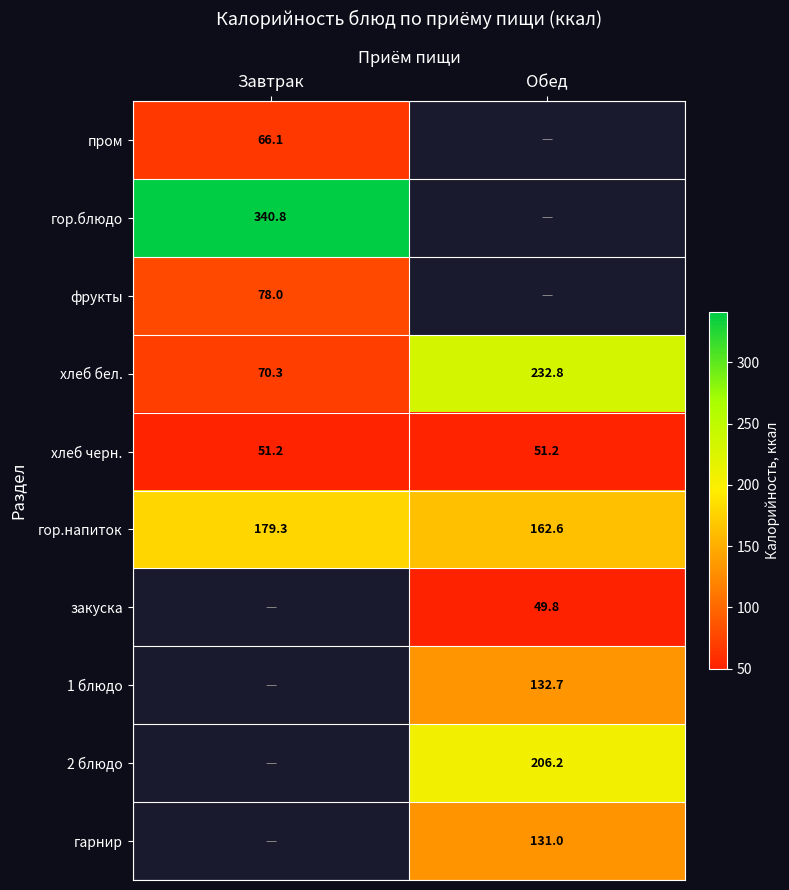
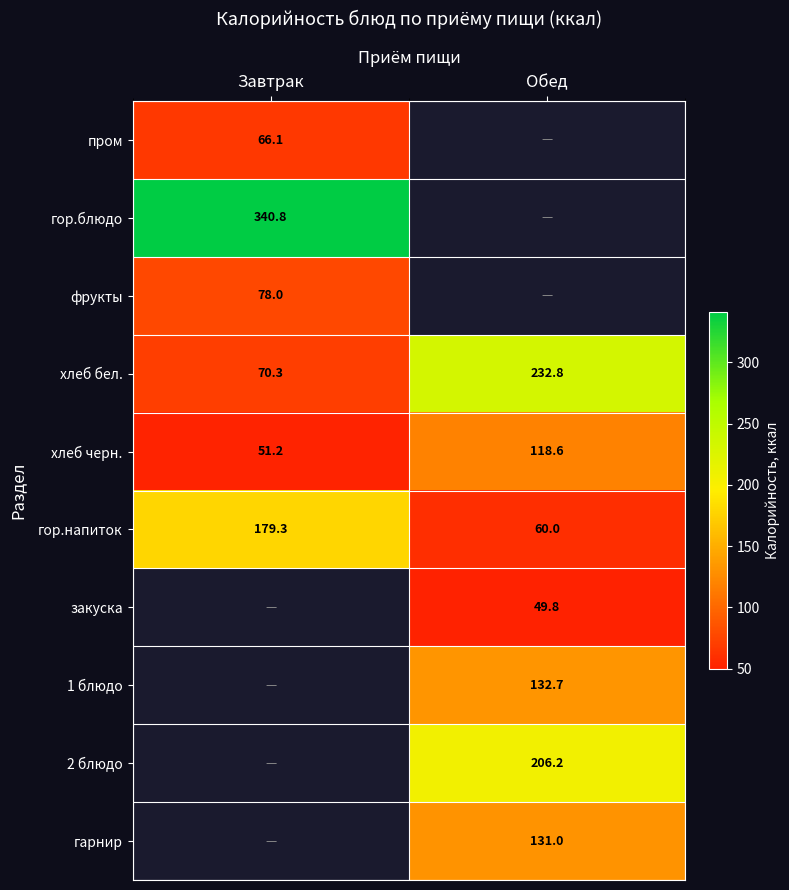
  {
    "пром": {
      "Завтрак": 66.1
    },
    "гор.блюдо": {
      "Завтрак": 340.8
    },
    "фрукты": {
      "Завтрак": 78.0
    },
    "хлеб бел.": {
      "Завтрак": 70.3,
      "Обед": 232.8
    },
    "хлеб черн.": {
      "Завтрак": 51.2,
-     "Обед": 51.2
+     "Обед": 118.6
    },
    "гор.напиток": {
      "Завтрак": 179.3,
-     "Обед": 162.6
+     "Обед": 60.0
    },
    "закуска": {
      "Обед": 49.8
    },
    "1 блюдо": {
      "Обед": 132.7
    },
    "2 блюдо": {
      "Обед": 206.2
    },
    "гарнир": {
      "Обед": 131.0
    }
  }
